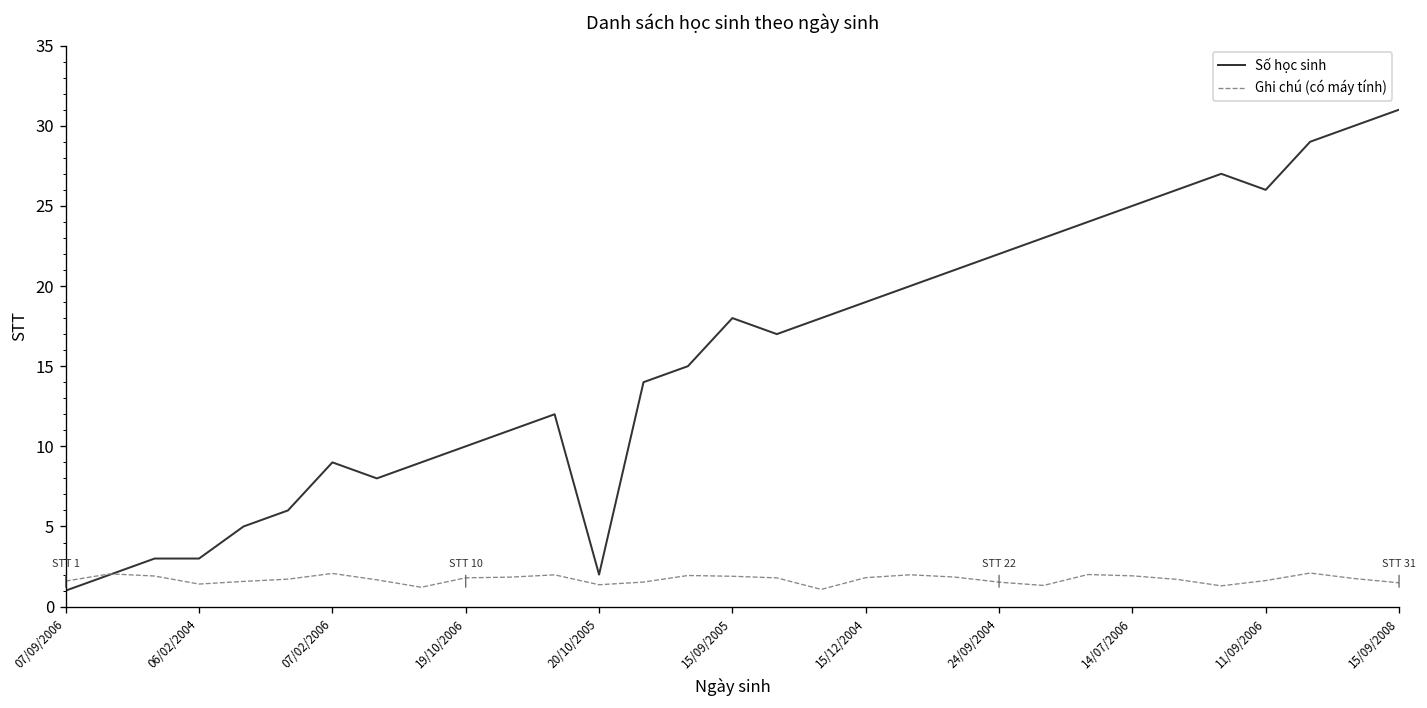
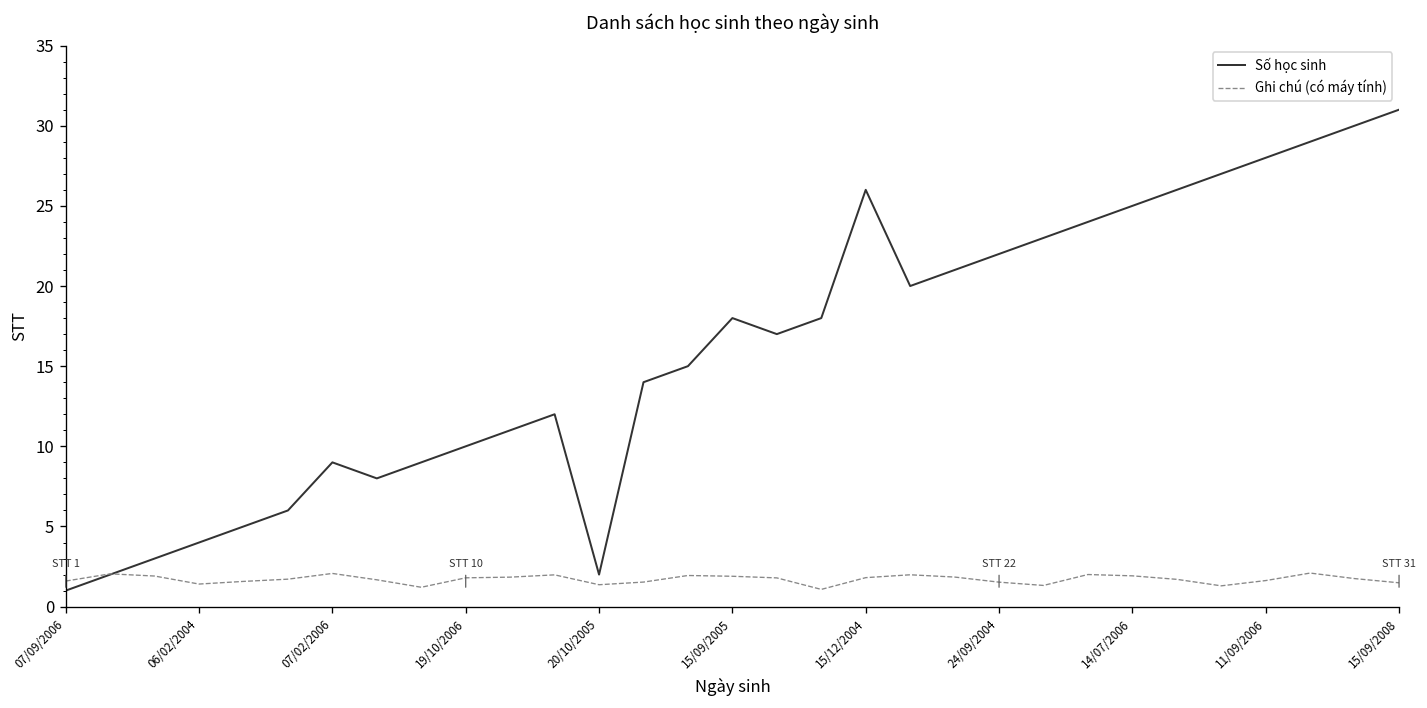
  {
    "Số học sinh": {
-     "06/02/2004": 3,
+     "06/02/2004": 4,
      "07/02/2006": 9,
      "19/10/2006": 10,
      "20/10/2005": 2,
      "15/09/2005": 18,
-     "15/12/2004": 19,
+     "15/12/2004": 26,
      "24/09/2004": 22,
      "14/07/2006": 25,
-     "11/09/2006": 26,
+     "11/09/2006": 28,
      "15/09/2008": 31
    },
    "Ghi chú (có máy tính)": {
      "06/02/2004": 1.4,
      "07/02/2006": 2,
      "20/10/2005": 1.4,
      "15/09/2005": 2,
      "15/12/2004": 1.8,
      "14/07/2006": 2,
      "11/09/2006": 1.6
    }
  }
